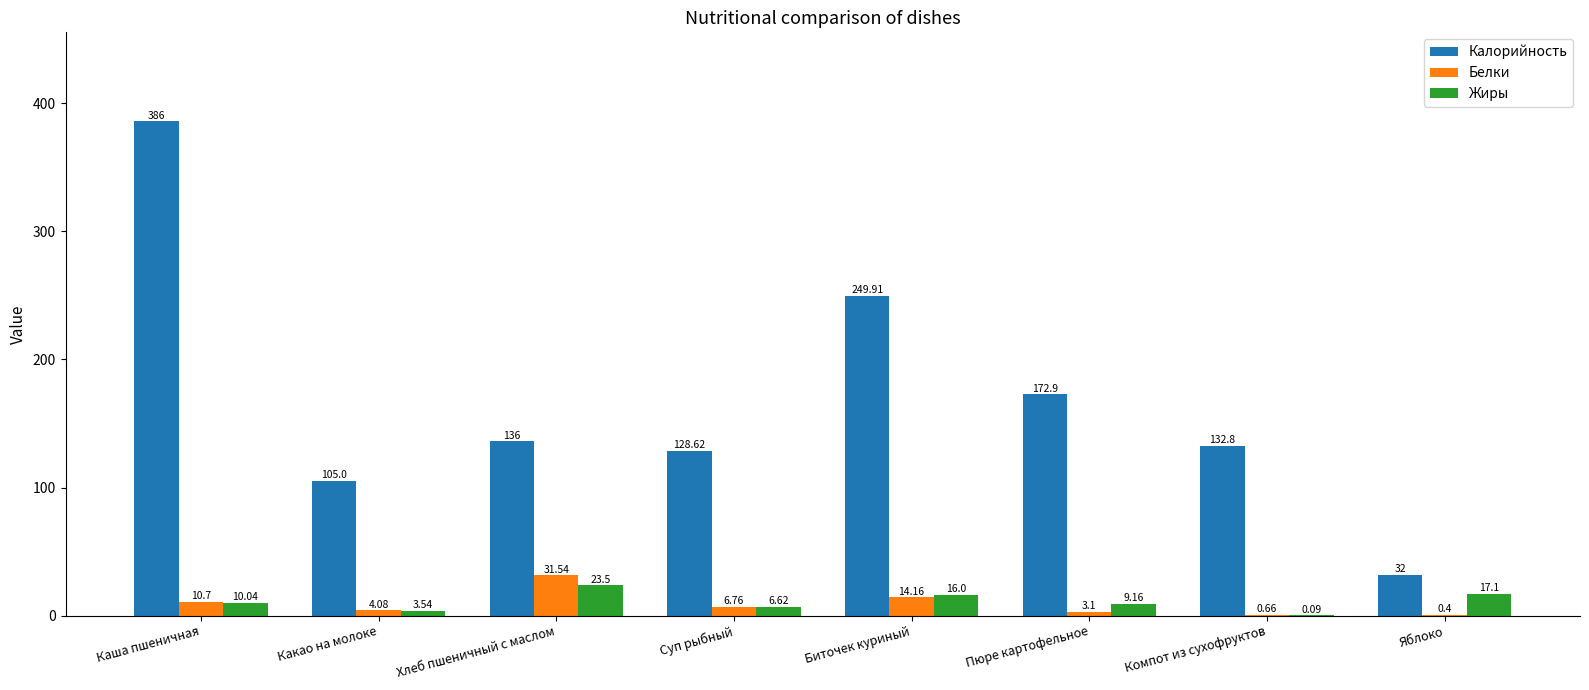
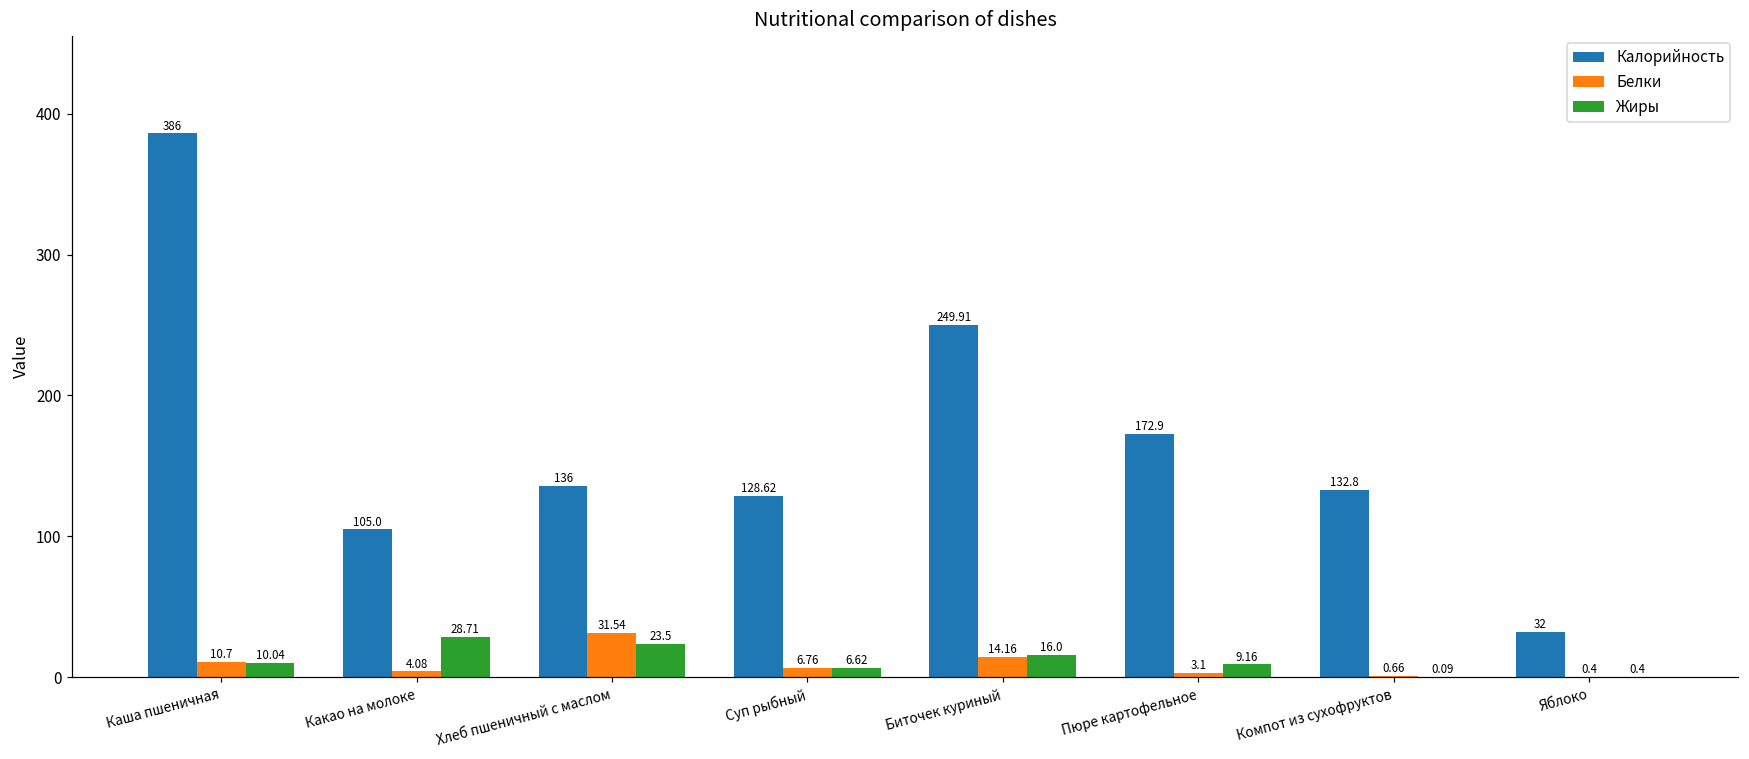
  {
    "Калорийность": {
      "Каша пшеничная": 386,
      "Какао на молоке": 105.0,
      "Хлеб пшеничный с маслом": 136,
      "Суп рыбный": 128.62,
      "Биточек куриный": 249.91,
      "Пюре картофельное": 172.9,
      "Компот из сухофруктов": 132.8,
      "Яблоко": 32
    },
    "Белки": {
      "Каша пшеничная": 10.7,
      "Какао на молоке": 4.08,
      "Хлеб пшеничный с маслом": 31.54,
      "Суп рыбный": 6.76,
      "Биточек куриный": 14.16,
      "Пюре картофельное": 3.1,
      "Компот из сухофруктов": 0.66,
      "Яблоко": 0.4
    },
    "Жиры": {
      "Каша пшеничная": 10.04,
-     "Какао на молоке": 3.54,
+     "Какао на молоке": 28.71,
      "Хлеб пшеничный с маслом": 23.5,
      "Суп рыбный": 6.62,
      "Биточек куриный": 16.0,
      "Пюре картофельное": 9.16,
      "Компот из сухофруктов": 0.09,
-     "Яблоко": 17.1
+     "Яблоко": 0.4
    }
  }
